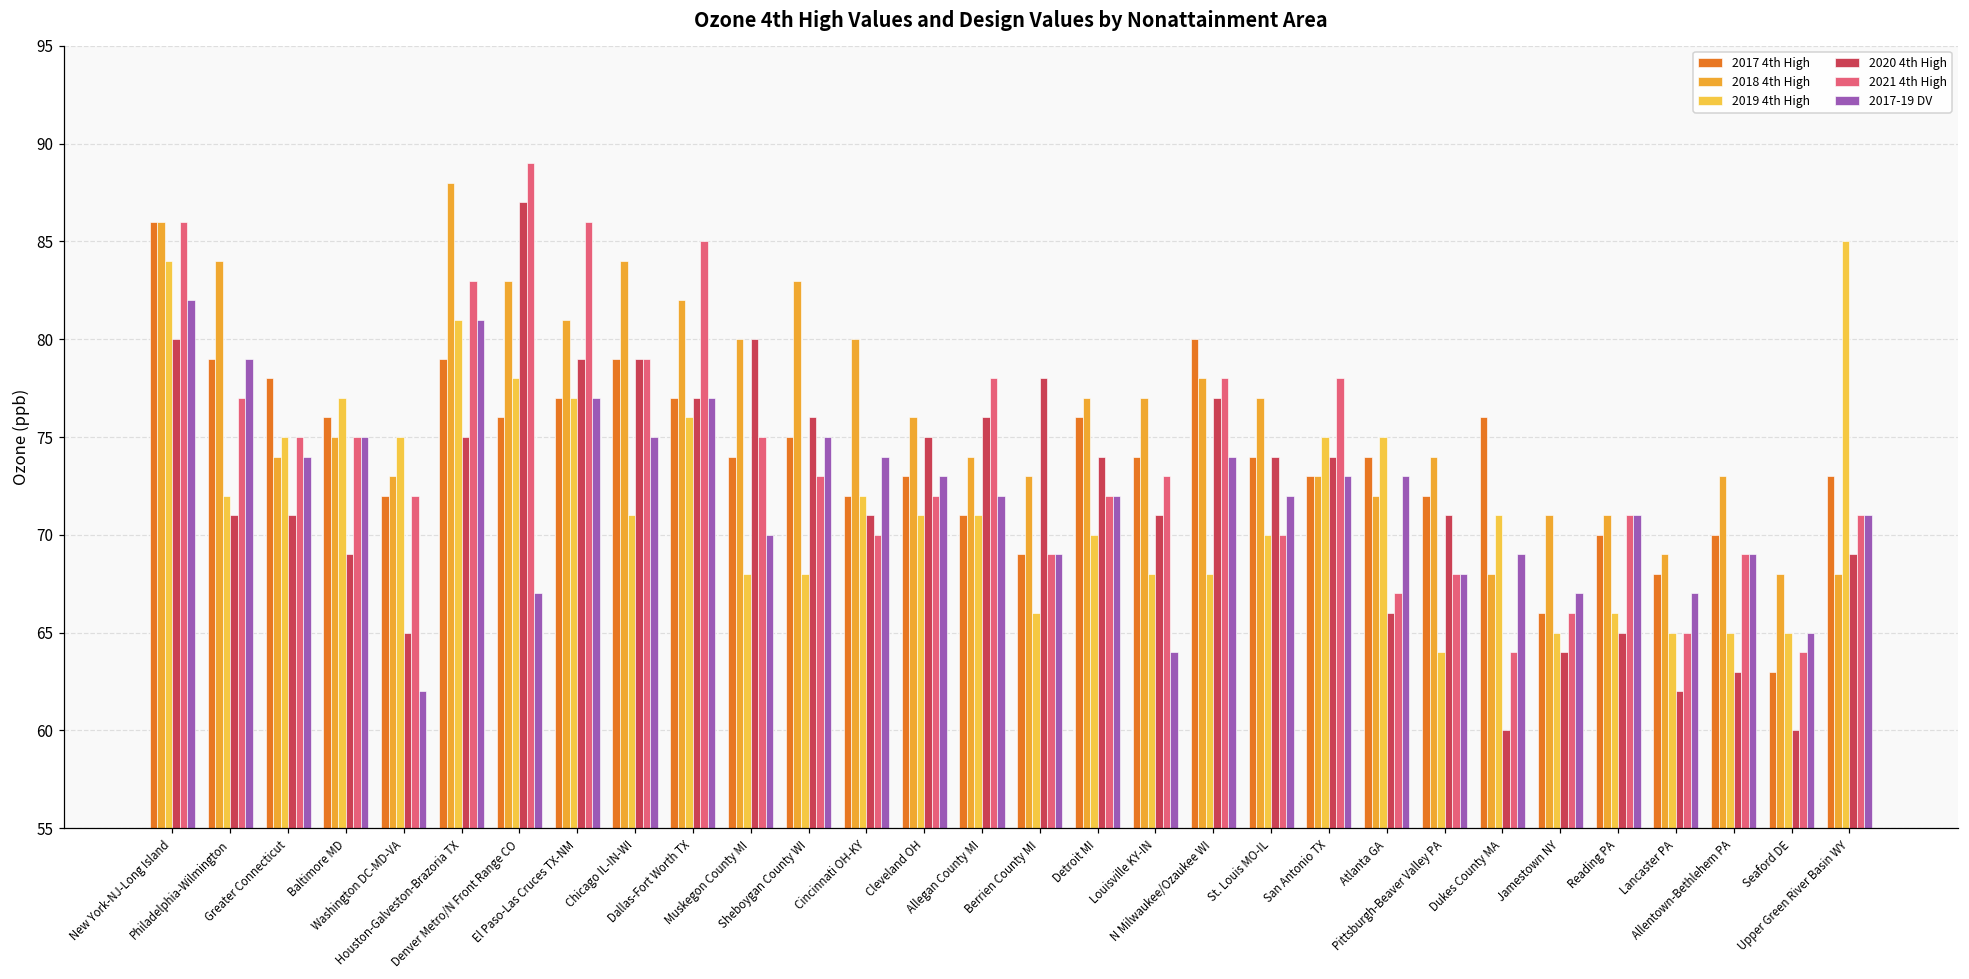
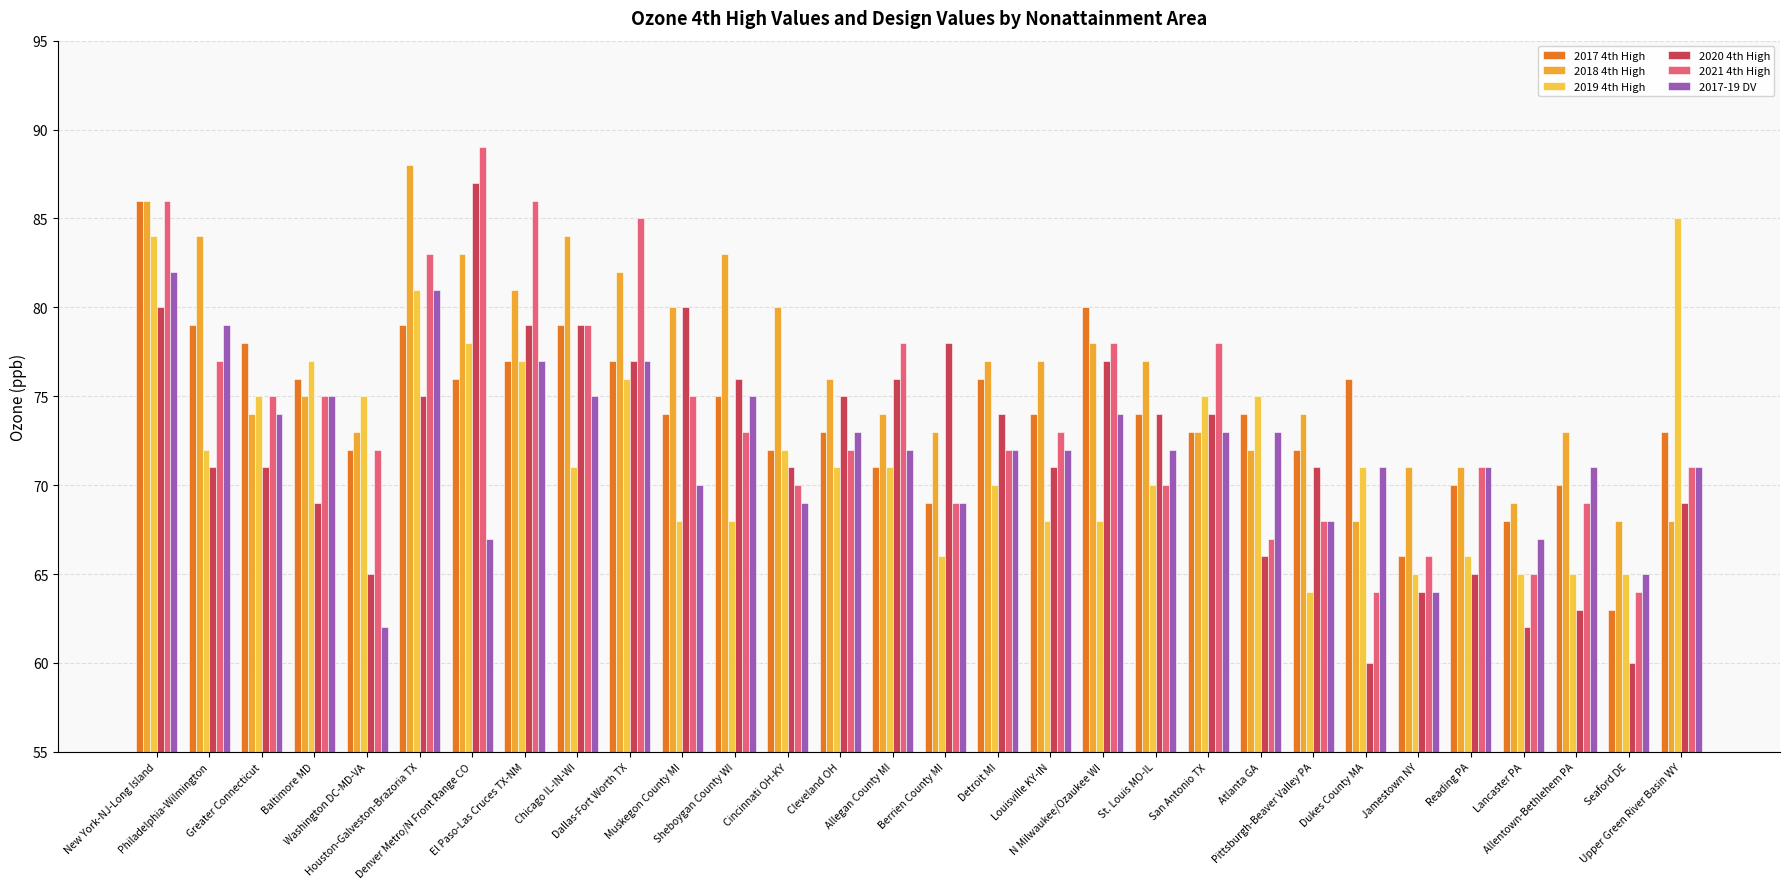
  {
    "2017-19 DV": {
      "New York-NJ-Long Island": 82,
      "Philadelphia-Wilmington": 79,
      "Greater Connecticut": 74,
      "Baltimore MD": 75,
      "Washington DC-MD-VA": 62,
      "Houston-Galveston-Brazoria TX": 81,
      "Denver Metro/N Front Range CO": 67,
      "El Paso-Las Cruces TX-NM": 77,
      "Chicago IL-IN-WI": 75,
      "Dallas-Fort Worth TX": 77,
      "Muskegon County MI": 70,
      "Sheboygan County WI": 75,
-     "Cincinnati OH-KY": 74,
+     "Cincinnati OH-KY": 69,
      "Cleveland OH": 73,
      "Allegan County MI": 72,
      "Berrien County MI": 69,
      "Detroit MI": 72,
-     "Louisville KY-IN": 64,
+     "Louisville KY-IN": 72,
      "N Milwaukee/Ozaukee WI": 74,
      "St. Louis MO-IL": 72,
      "San Antonio TX": 73,
      "Atlanta GA": 73,
      "Pittsburgh-Beaver Valley PA": 68,
-     "Dukes County MA": 69,
-     "Jamestown NY": 67,
+     "Dukes County MA": 71,
+     "Jamestown NY": 64,
      "Reading PA": 71,
      "Lancaster PA": 67,
-     "Allentown-Bethlehem PA": 69,
+     "Allentown-Bethlehem PA": 71,
      "Seaford DE": 65,
      "Upper Green River Basin WY": 71
    }
  }
